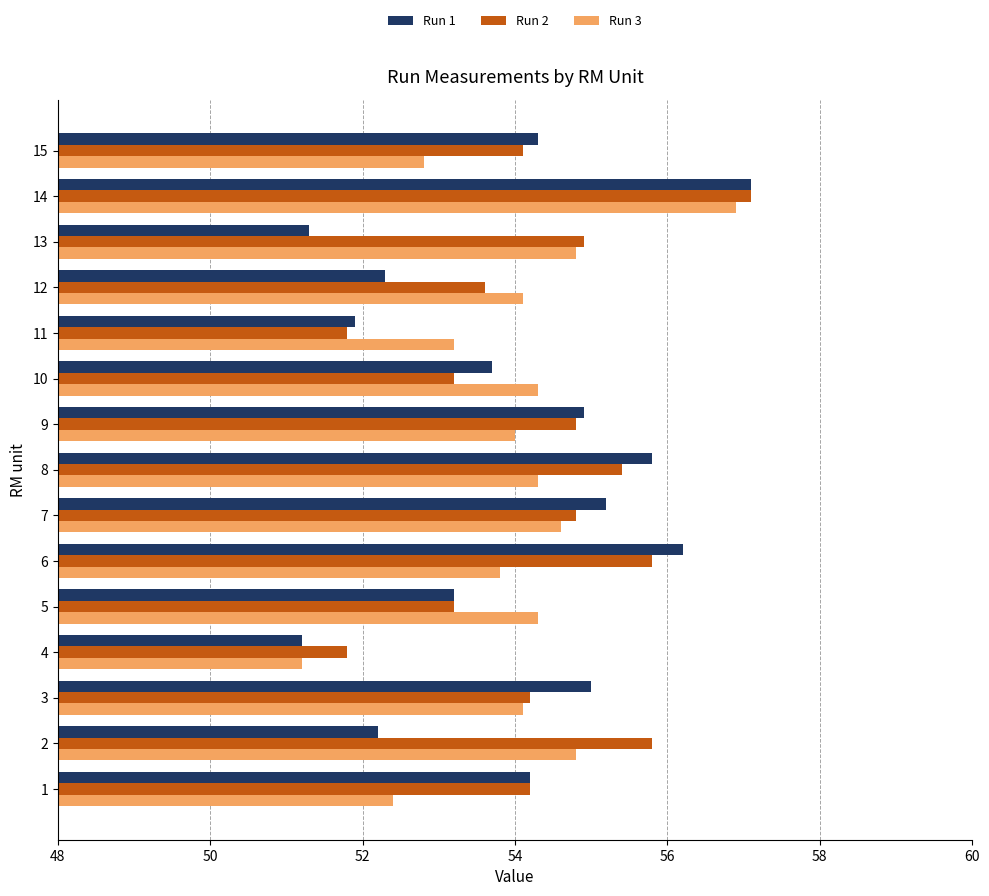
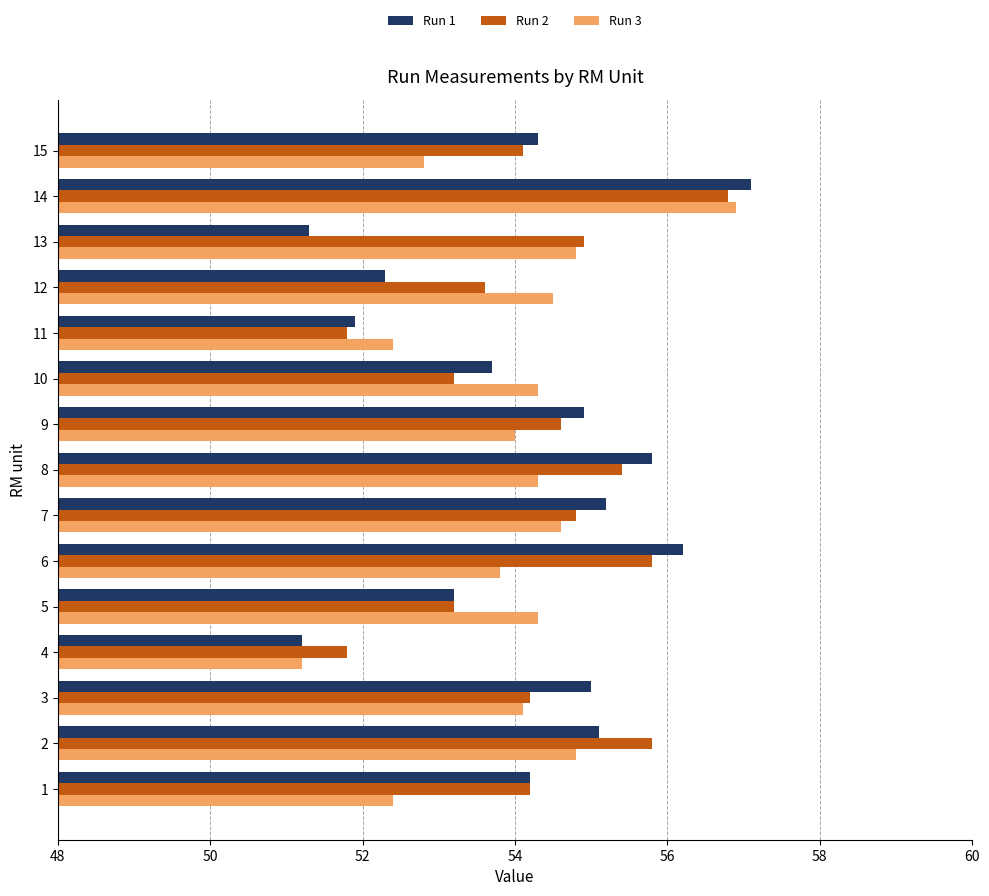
  {
    "Run 1": {
      "15": 54.3,
      "14": 57.1,
      "13": 51.3,
      "12": 52.3,
      "11": 51.9,
      "10": 53.7,
      "9": 54.9,
      "8": 55.8,
      "7": 55.2,
      "6": 56.2,
      "5": 53.2,
      "4": 51.2,
      "3": 55.0,
-     "2": 52.2,
+     "2": 55.1,
      "1": 54.2
    },
    "Run 2": {
      "15": 54.1,
-     "14": 57.1,
+     "14": 56.8,
      "13": 54.9,
      "12": 53.6,
      "11": 51.8,
      "10": 53.2,
-     "9": 54.8,
+     "9": 54.6,
      "8": 55.4,
      "7": 54.8,
      "6": 55.8,
      "5": 53.2,
      "4": 51.8,
      "3": 54.2,
      "2": 55.8,
      "1": 54.2
    },
    "Run 3": {
      "15": 52.8,
      "14": 56.9,
      "13": 54.8,
-     "12": 54.1,
-     "11": 53.2,
+     "12": 54.5,
+     "11": 52.4,
      "10": 54.3,
      "9": 54.0,
      "8": 54.3,
      "7": 54.6,
      "6": 53.8,
      "5": 54.3,
      "4": 51.2,
      "3": 54.1,
      "2": 54.8,
      "1": 52.4
    }
  }
